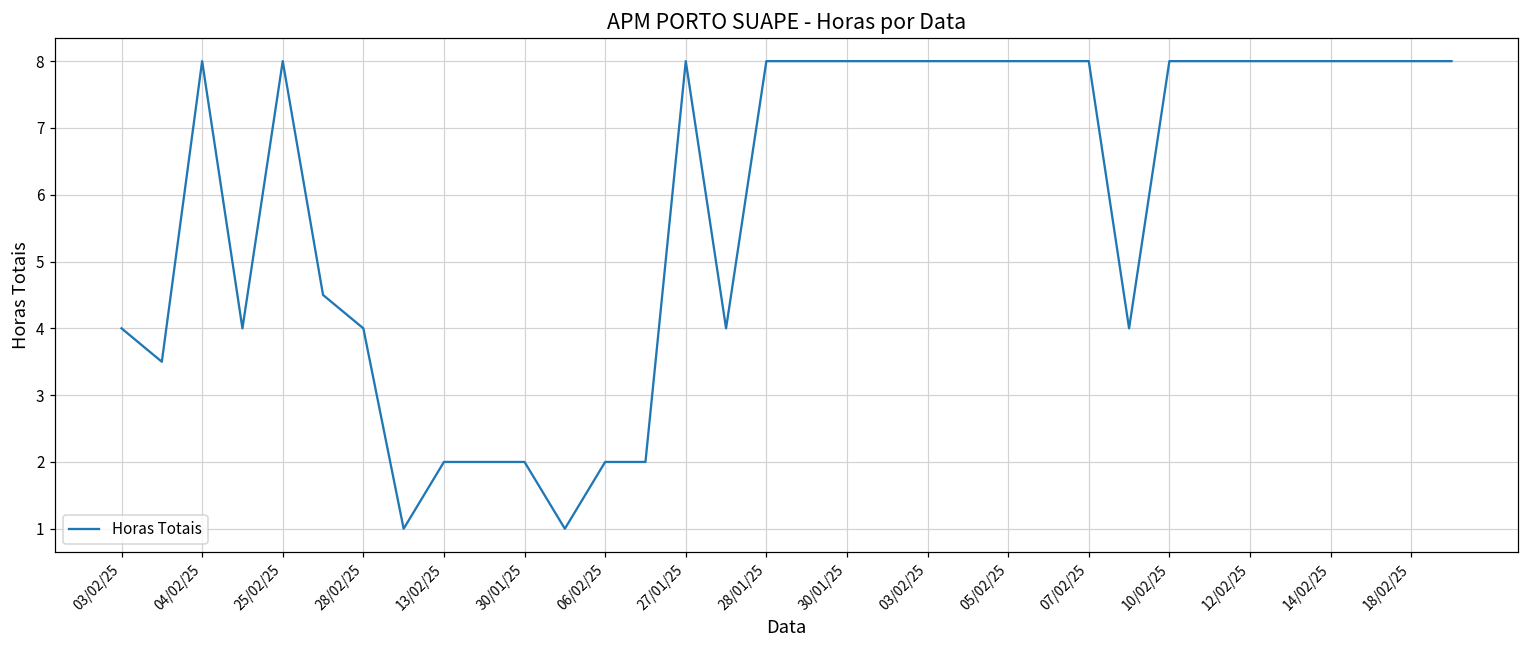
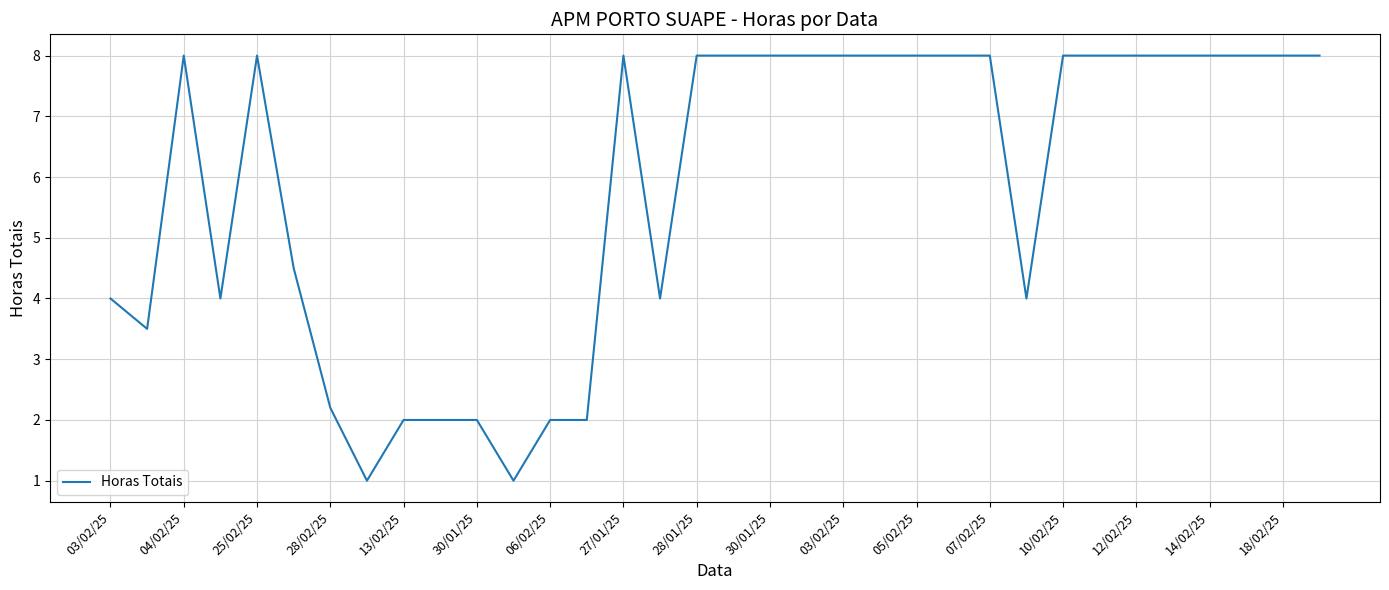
  {
    "25/02/25": 8.0,
-   "28/02/25": 4.0,
+   "28/02/25": 2.2,
    "05/02/25": 8.0,
    "10/02/25": 8.0,
    "12/02/25": 8.0,
    "14/02/25": 8.0,
    "18/02/25": 8.0
  }
